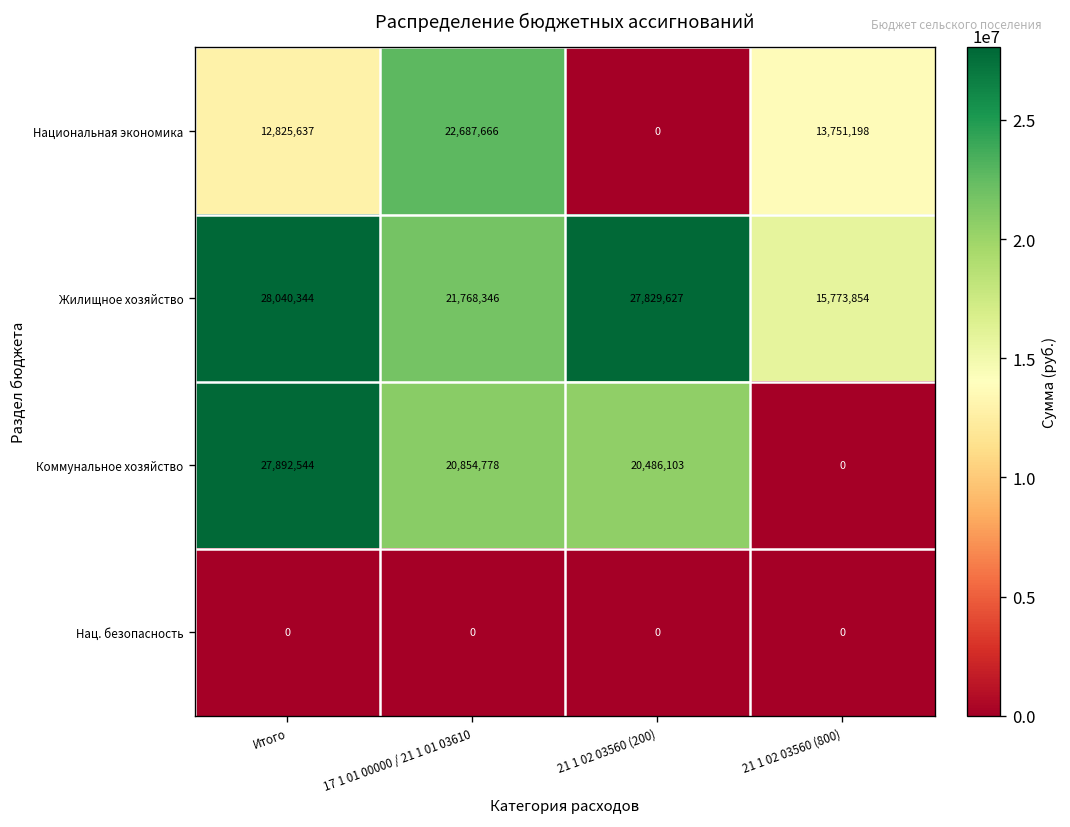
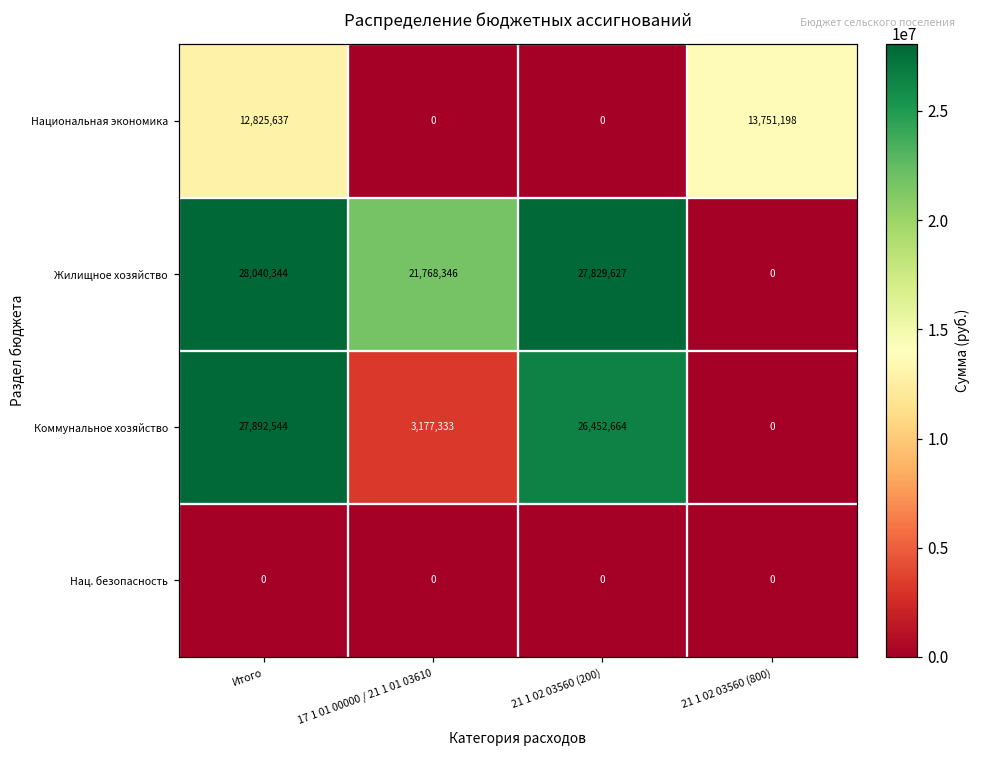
  {
    "Национальная экономика": {
      "Итого": "12,825,637",
-     "17 1 01 00000 / 21 1 01 03610": "22,687,666",
+     "17 1 01 00000 / 21 1 01 03610": "0",
      "21 1 02 03560 (200)": "0",
      "21 1 02 03560 (800)": "13,751,198"
    },
    "Жилищное хозяйство": {
      "Итого": "28,040,344",
      "17 1 01 00000 / 21 1 01 03610": "21,768,346",
      "21 1 02 03560 (200)": "27,829,627",
-     "21 1 02 03560 (800)": "15,773,854"
+     "21 1 02 03560 (800)": "0"
    },
    "Коммунальное хозяйство": {
      "Итого": "27,892,544",
-     "17 1 01 00000 / 21 1 01 03610": "20,854,778",
-     "21 1 02 03560 (200)": "20,486,103",
+     "17 1 01 00000 / 21 1 01 03610": "3,177,333",
+     "21 1 02 03560 (200)": "26,452,664",
      "21 1 02 03560 (800)": "0"
    },
    "Нац. безопасность": {
      "Итого": "0",
      "17 1 01 00000 / 21 1 01 03610": "0",
      "21 1 02 03560 (200)": "0",
      "21 1 02 03560 (800)": "0"
    }
  }
